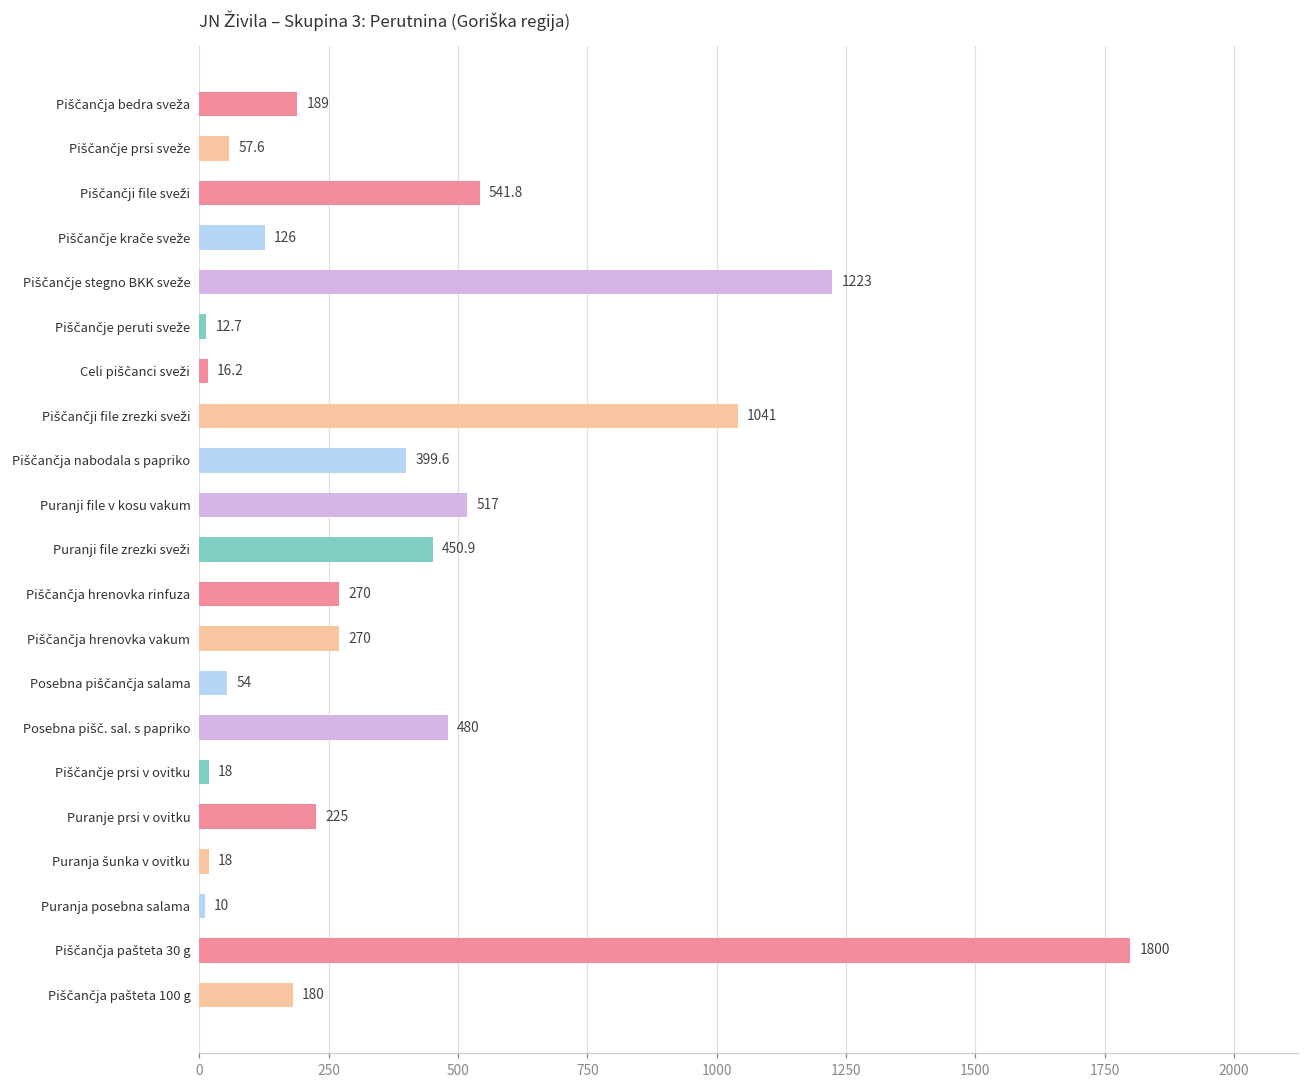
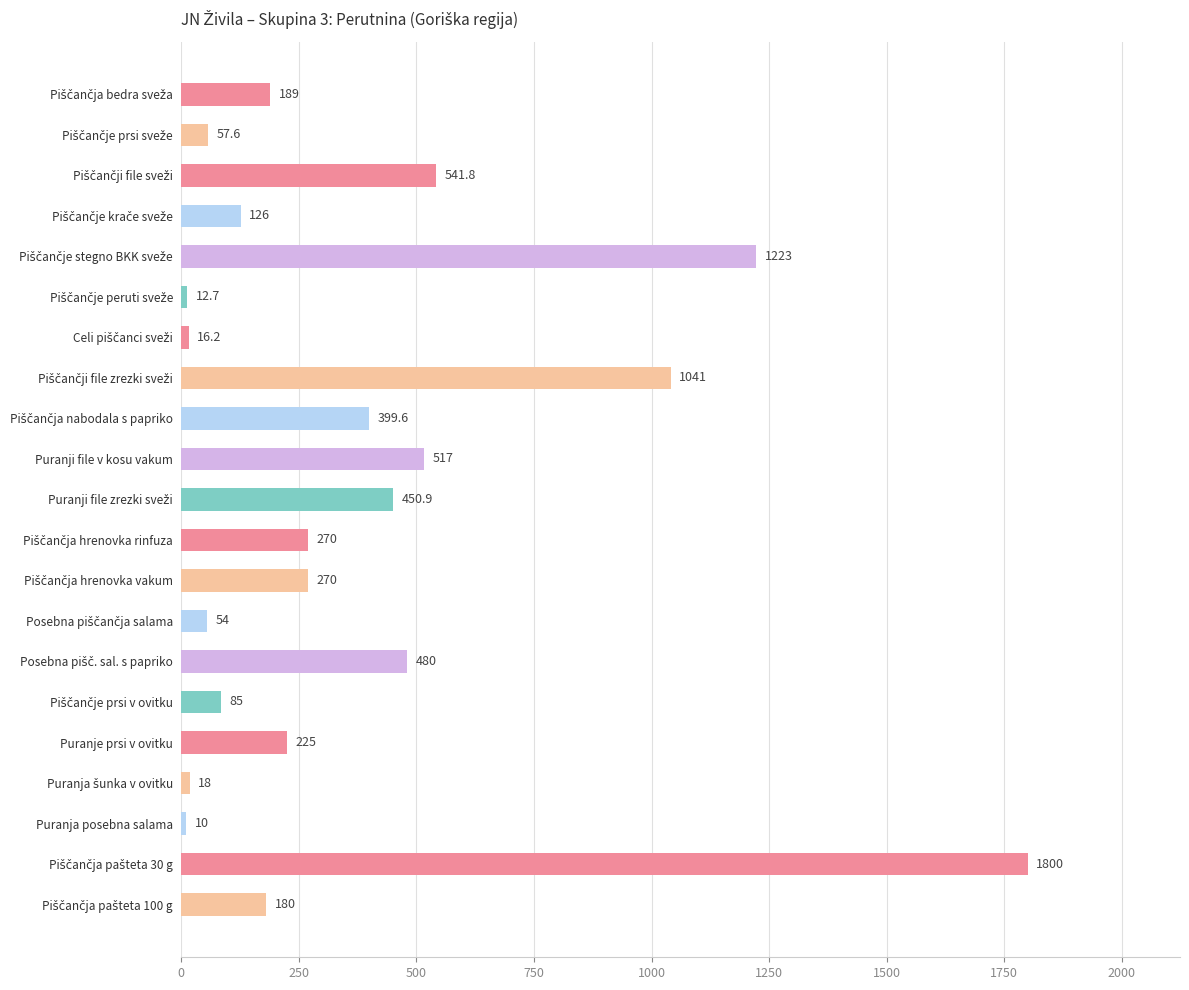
  {
    "Piščančja bedra sveža": 189,
    "Piščančje prsi sveže": 57.6,
    "Piščančji file sveži": 541.8,
    "Piščančje krače sveže": 126,
    "Piščančje stegno BKK sveže": 1223,
    "Piščančje peruti sveže": 12.7,
    "Celi piščanci sveži": 16.2,
    "Piščančji file zrezki sveži": 1041,
    "Piščančja nabodala s papriko": 399.6,
    "Puranji file v kosu vakum": 517,
    "Puranji file zrezki sveži": 450.9,
    "Piščančja hrenovka rinfuza": 270,
    "Piščančja hrenovka vakum": 270,
    "Posebna piščančja salama": 54,
    "Posebna pišč. sal. s papriko": 480,
-   "Piščančje prsi v ovitku": 18,
+   "Piščančje prsi v ovitku": 85,
    "Puranje prsi v ovitku": 225,
    "Puranja šunka v ovitku": 18,
    "Puranja posebna salama": 10,
    "Piščančja pašteta 30 g": 1800,
    "Piščančja pašteta 100 g": 180
  }
